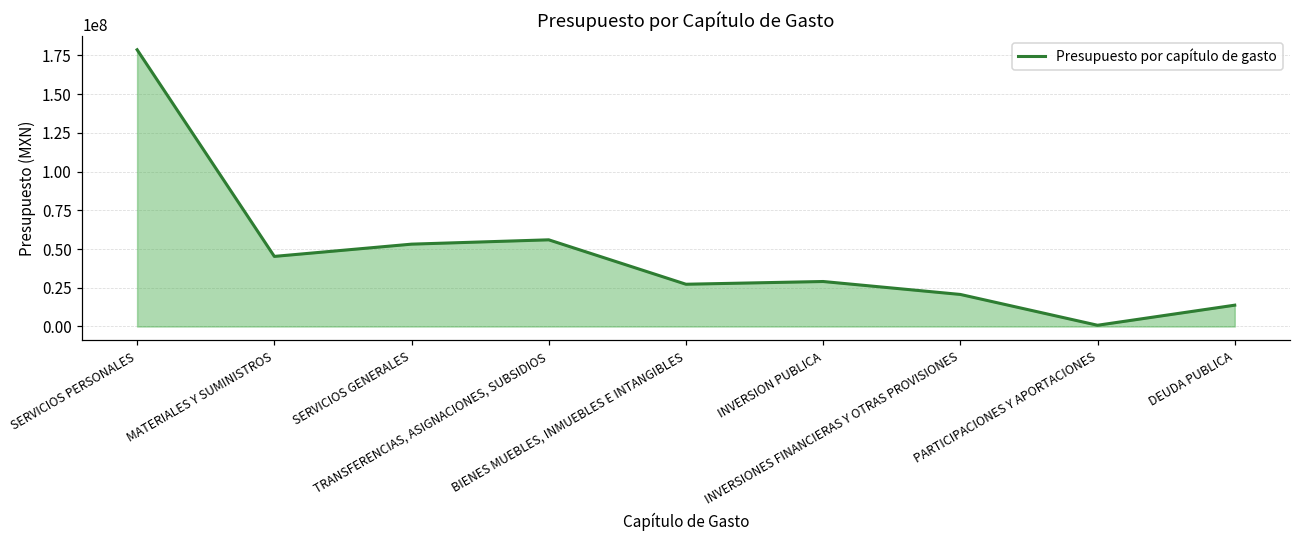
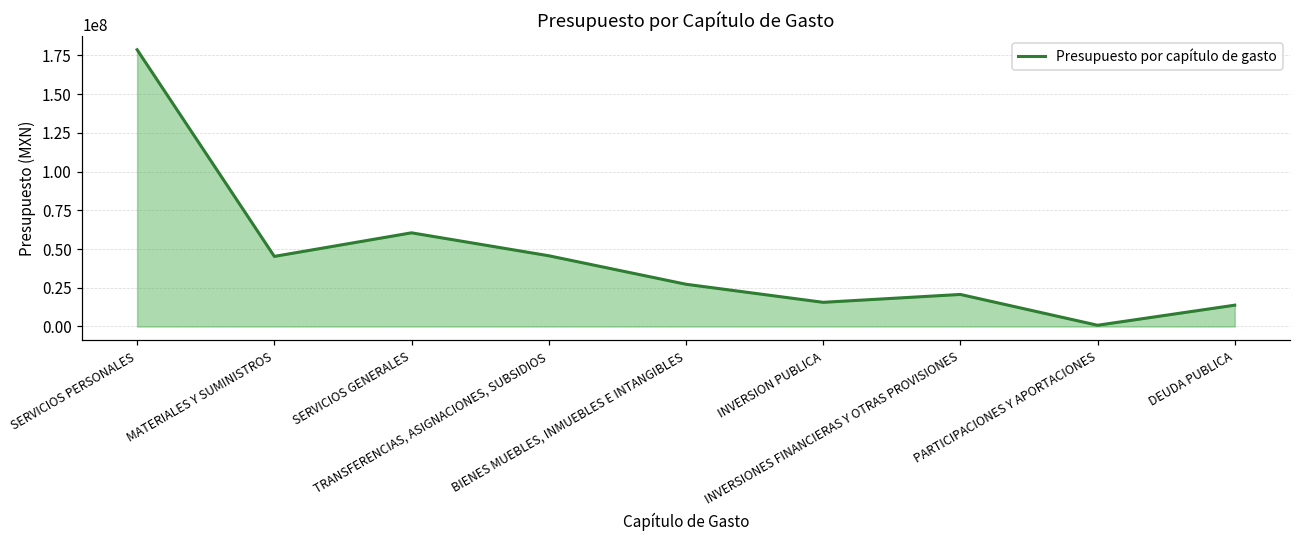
  {
    "SERVICIOS PERSONALES": 179000000,
    "MATERIALES Y SUMINISTROS": 45000000,
-   "SERVICIOS GENERALES": 53000000,
-   "TRANSFERENCIAS, ASIGNACIONES, SUBSIDIOS": 56000000,
+   "SERVICIOS GENERALES": 60000000,
+   "TRANSFERENCIAS, ASIGNACIONES, SUBSIDIOS": 46000000,
    "BIENES MUEBLES, INMUEBLES E INTANGIBLES": 27000000,
-   "INVERSION PUBLICA": 29000000,
+   "INVERSION PUBLICA": 16000000,
    "INVERSIONES FINANCIERAS Y OTRAS PROVISIONES": 21000000,
    "PARTICIPACIONES Y APORTACIONES": 1000000,
    "DEUDA PUBLICA": 14000000
  }
